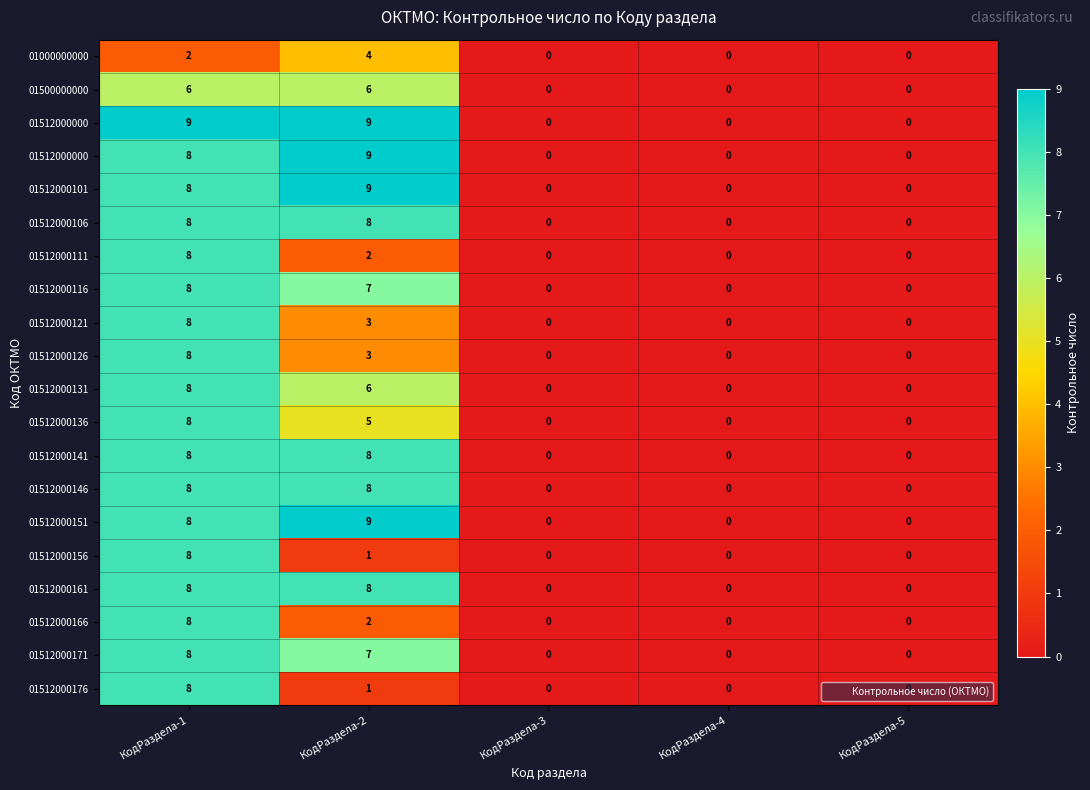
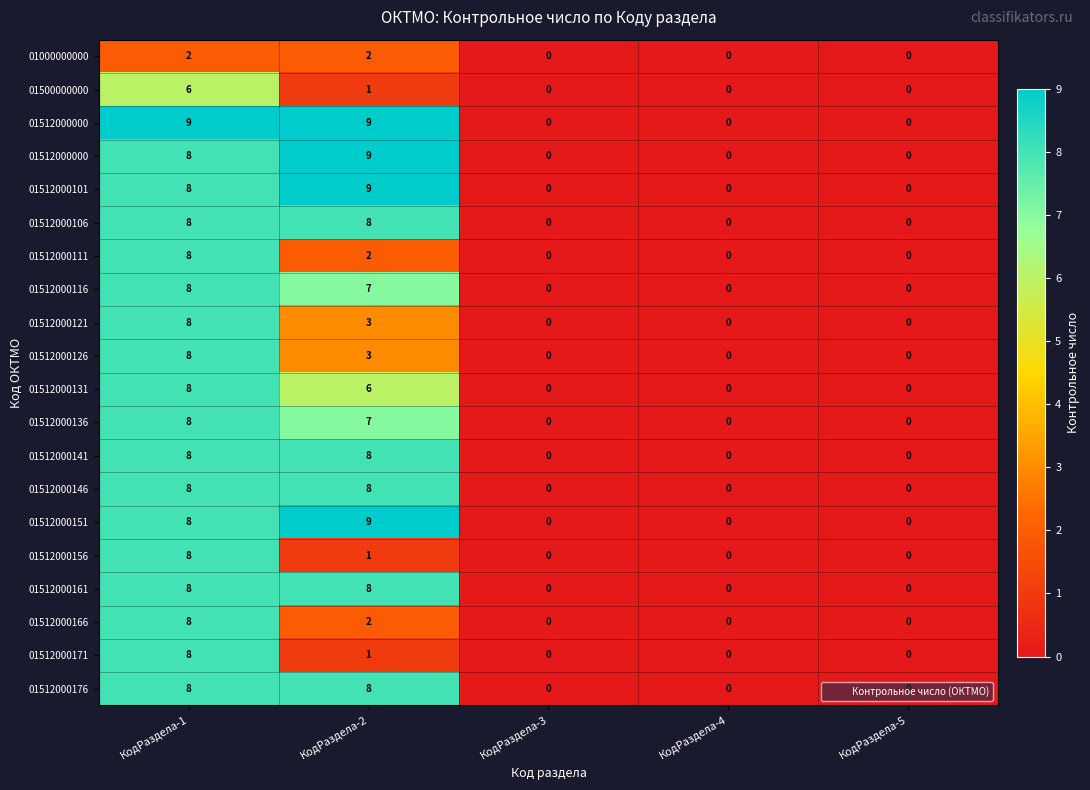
  {
    "01000000000": {
      "КодРаздела-1": 2,
-     "КодРаздела-2": 4,
+     "КодРаздела-2": 2,
      "КодРаздела-3": 0,
      "КодРаздела-4": 0,
      "КодРаздела-5": 0
    },
    "01500000000": {
      "КодРаздела-1": 6,
-     "КодРаздела-2": 6,
+     "КодРаздела-2": 1,
      "КодРаздела-3": 0,
      "КодРаздела-4": 0,
      "КодРаздела-5": 0
    },
    "01512000101": {
      "КодРаздела-1": 8,
      "КодРаздела-2": 9,
      "КодРаздела-3": 0,
      "КодРаздела-4": 0,
      "КодРаздела-5": 0
    },
    "01512000106": {
      "КодРаздела-1": 8,
      "КодРаздела-2": 8,
      "КодРаздела-3": 0,
      "КодРаздела-4": 0,
      "КодРаздела-5": 0
    },
    "01512000111": {
      "КодРаздела-1": 8,
      "КодРаздела-2": 2,
      "КодРаздела-3": 0,
      "КодРаздела-4": 0,
      "КодРаздела-5": 0
    },
    "01512000116": {
      "КодРаздела-1": 8,
      "КодРаздела-2": 7,
      "КодРаздела-3": 0,
      "КодРаздела-4": 0,
      "КодРаздела-5": 0
    },
    "01512000121": {
      "КодРаздела-1": 8,
      "КодРаздела-2": 3,
      "КодРаздела-3": 0,
      "КодРаздела-4": 0,
      "КодРаздела-5": 0
    },
    "01512000126": {
      "КодРаздела-1": 8,
      "КодРаздела-2": 3,
      "КодРаздела-3": 0,
      "КодРаздела-4": 0,
      "КодРаздела-5": 0
    },
    "01512000131": {
      "КодРаздела-1": 8,
      "КодРаздела-2": 6,
      "КодРаздела-3": 0,
      "КодРаздела-4": 0,
      "КодРаздела-5": 0
    },
    "01512000136": {
      "КодРаздела-1": 8,
-     "КодРаздела-2": 5,
+     "КодРаздела-2": 7,
      "КодРаздела-3": 0,
      "КодРаздела-4": 0,
      "КодРаздела-5": 0
    },
    "01512000141": {
      "КодРаздела-1": 8,
      "КодРаздела-2": 8,
      "КодРаздела-3": 0,
      "КодРаздела-4": 0,
      "КодРаздела-5": 0
    },
    "01512000146": {
      "КодРаздела-1": 8,
      "КодРаздела-2": 8,
      "КодРаздела-3": 0,
      "КодРаздела-4": 0,
      "КодРаздела-5": 0
    },
    "01512000151": {
      "КодРаздела-1": 8,
      "КодРаздела-2": 9,
      "КодРаздела-3": 0,
      "КодРаздела-4": 0,
      "КодРаздела-5": 0
    },
    "01512000156": {
      "КодРаздела-1": 8,
      "КодРаздела-2": 1,
      "КодРаздела-3": 0,
      "КодРаздела-4": 0,
      "КодРаздела-5": 0
    },
    "01512000161": {
      "КодРаздела-1": 8,
      "КодРаздела-2": 8,
      "КодРаздела-3": 0,
      "КодРаздела-4": 0,
      "КодРаздела-5": 0
    },
    "01512000166": {
      "КодРаздела-1": 8,
      "КодРаздела-2": 2,
      "КодРаздела-3": 0,
      "КодРаздела-4": 0,
      "КодРаздела-5": 0
    },
    "01512000171": {
      "КодРаздела-1": 8,
-     "КодРаздела-2": 7,
+     "КодРаздела-2": 1,
      "КодРаздела-3": 0,
      "КодРаздела-4": 0,
      "КодРаздела-5": 0
    },
    "01512000176": {
      "КодРаздела-1": 8,
-     "КодРаздела-2": 1,
+     "КодРаздела-2": 8,
      "КодРаздела-3": 0,
      "КодРаздела-4": 0
    }
  }
